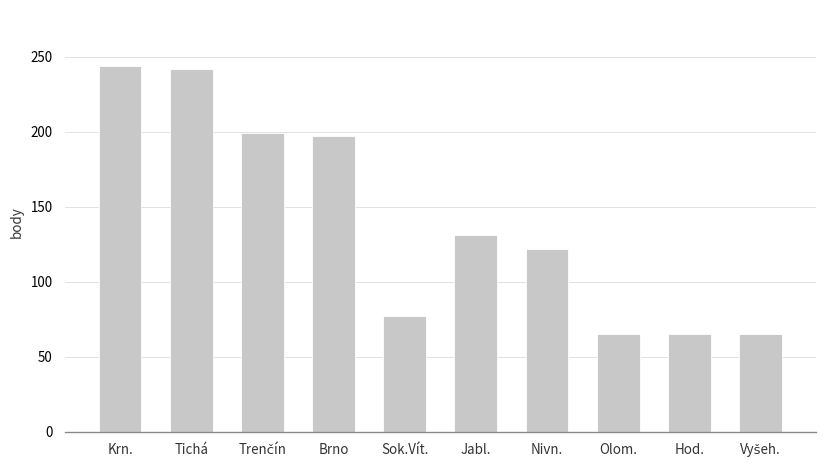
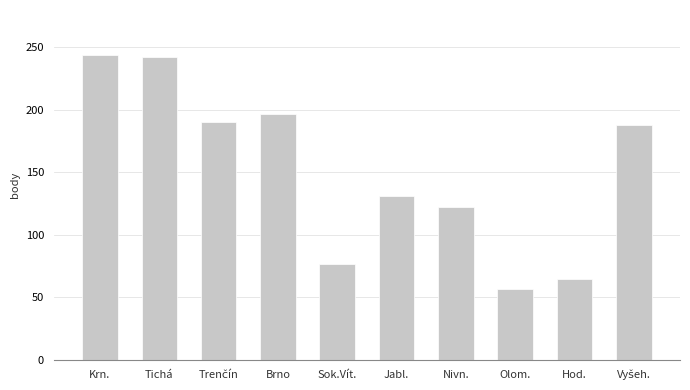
  {
    "Krn.": 244,
    "Tichá": 242,
-   "Trenčín": 199,
+   "Trenčín": 190,
    "Brno": 197,
    "Sok.Vít.": 77,
    "Jabl.": 131,
    "Nivn.": 122,
-   "Olom.": 65,
+   "Olom.": 57,
    "Hod.": 65,
-   "Vyšeh.": 65
+   "Vyšeh.": 188
  }
